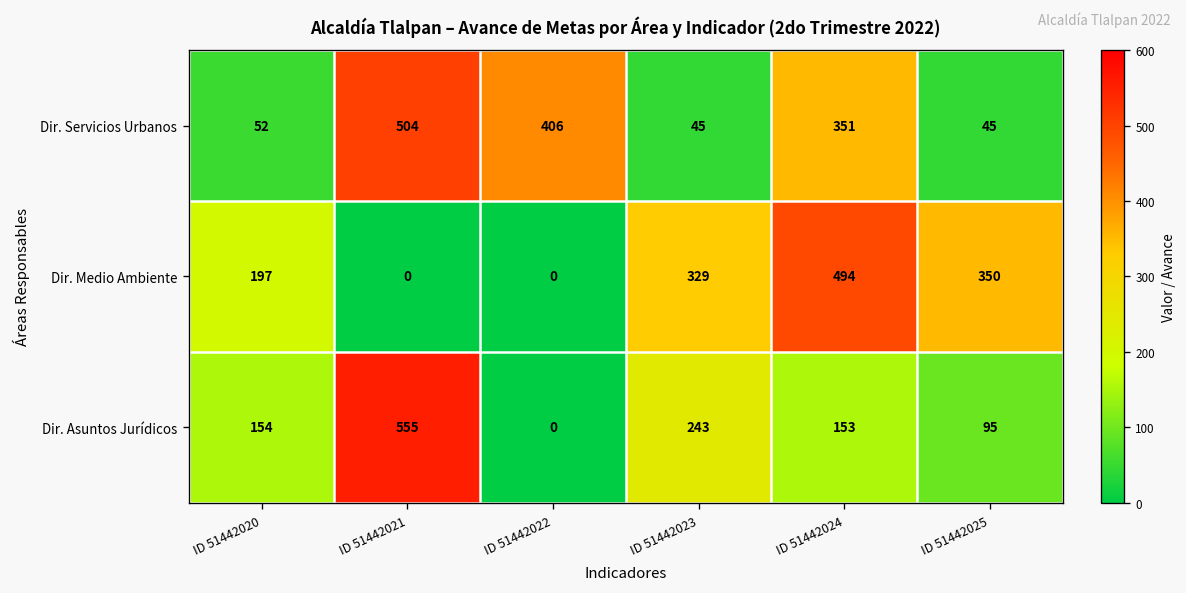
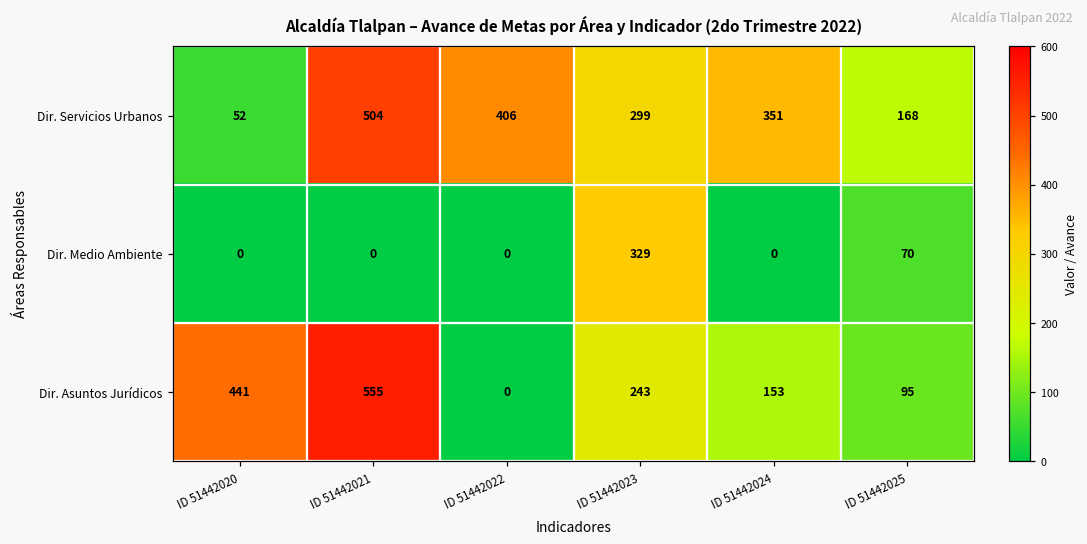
  {
    "Dir. Servicios Urbanos": {
      "ID 51442020": 52,
      "ID 51442021": 504,
      "ID 51442022": 406,
-     "ID 51442023": 45,
+     "ID 51442023": 299,
      "ID 51442024": 351,
-     "ID 51442025": 45
+     "ID 51442025": 168
    },
    "Dir. Medio Ambiente": {
-     "ID 51442020": 197,
+     "ID 51442020": 0,
      "ID 51442021": 0,
      "ID 51442022": 0,
      "ID 51442023": 329,
-     "ID 51442024": 494,
-     "ID 51442025": 350
+     "ID 51442024": 0,
+     "ID 51442025": 70
    },
    "Dir. Asuntos Jurídicos": {
-     "ID 51442020": 154,
+     "ID 51442020": 441,
      "ID 51442021": 555,
      "ID 51442022": 0,
      "ID 51442023": 243,
      "ID 51442024": 153,
      "ID 51442025": 95
    }
  }
